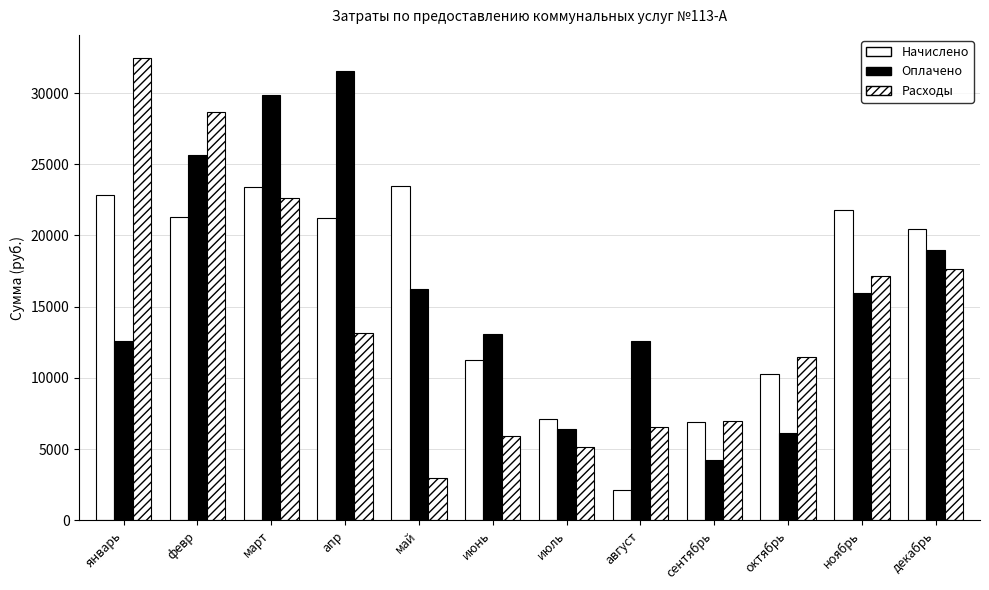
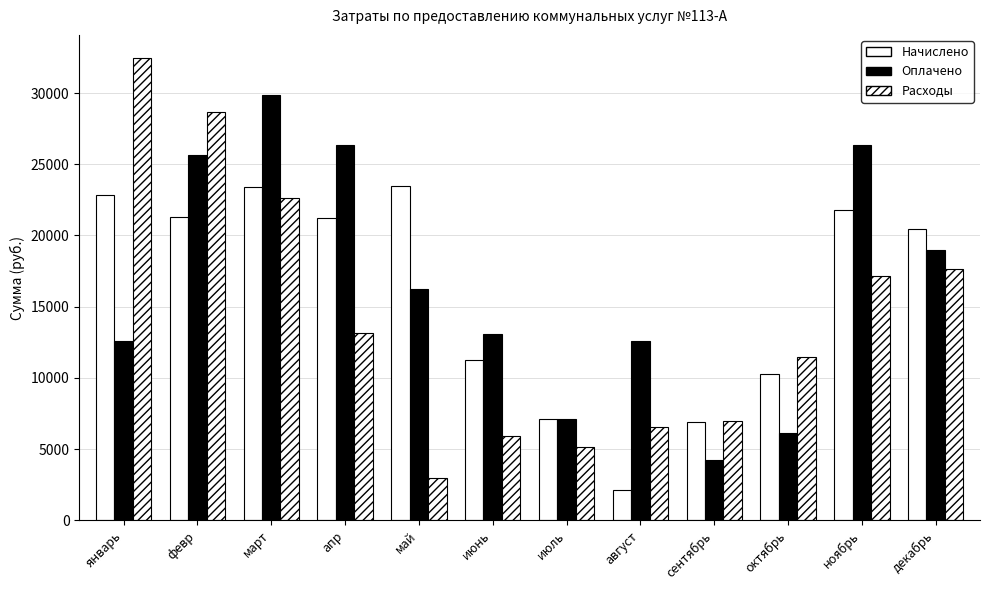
  {
    "Оплачено": {
      "январь": 12600,
      "февр": 25600,
      "март": 29800,
-     "апр": 31600,
+     "апр": 26300,
      "май": 16200,
      "июнь": 13100,
-     "июль": 6400,
+     "июль": 7100,
      "август": 12600,
      "сентябрь": 4200,
      "октябрь": 6200,
-     "ноябрь": 16000,
+     "ноябрь": 26400,
      "декабрь": 19000
    }
  }
